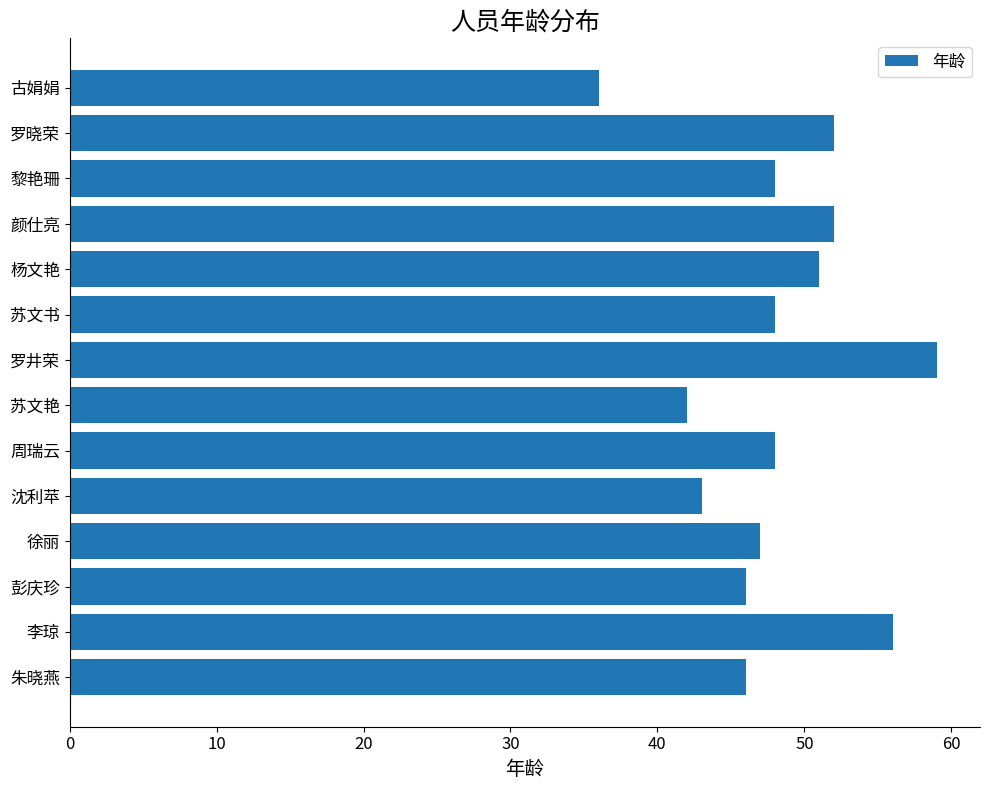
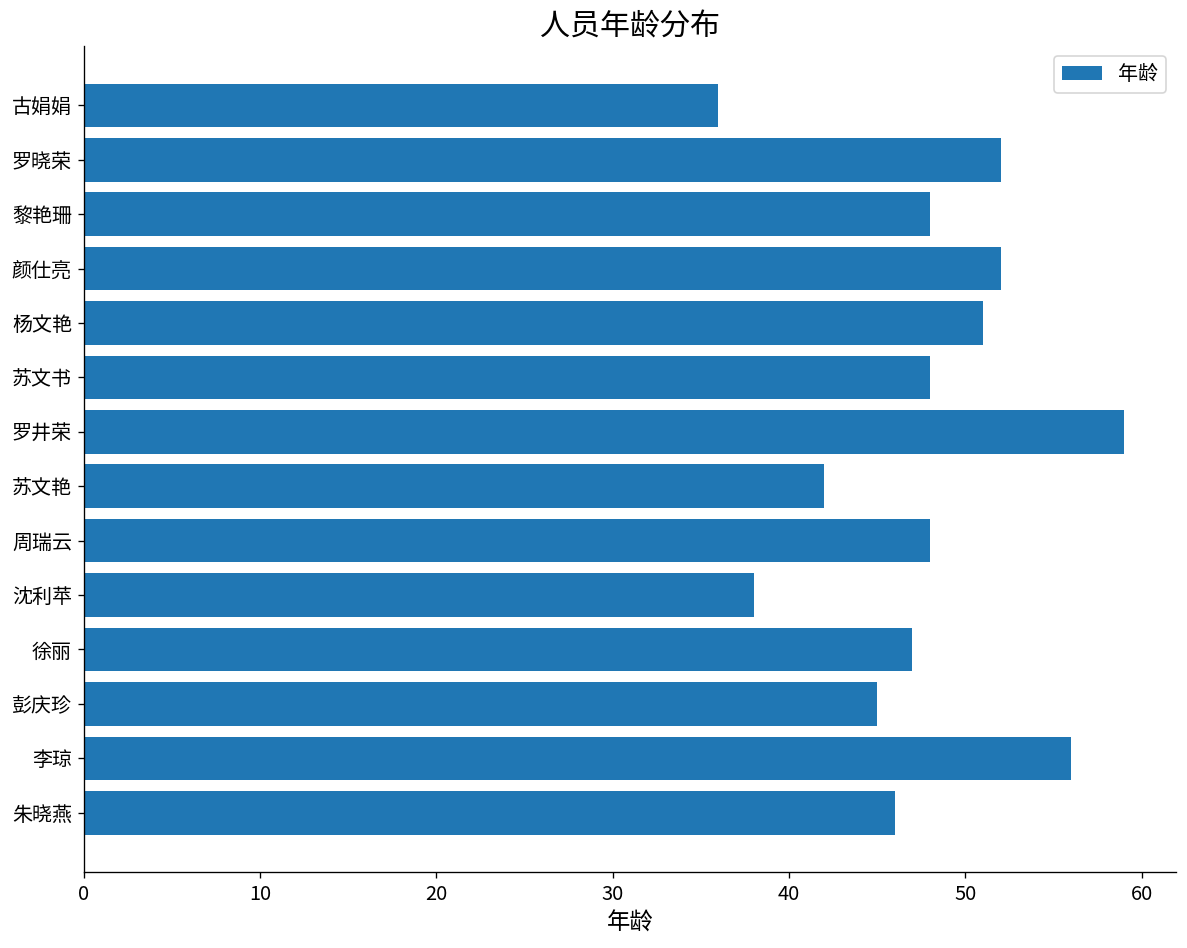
  {
    "古娟娟": 36,
    "罗晓荣": 52,
    "黎艳珊": 48,
    "颜仕亮": 52,
    "杨文艳": 51,
    "苏文书": 48,
    "罗井荣": 59,
    "苏文艳": 42,
    "周瑞云": 48,
-   "沈利苹": 43,
+   "沈利苹": 38,
    "徐丽": 47,
-   "彭庆珍": 46,
+   "彭庆珍": 45,
    "李琼": 56,
    "朱晓燕": 46
  }
